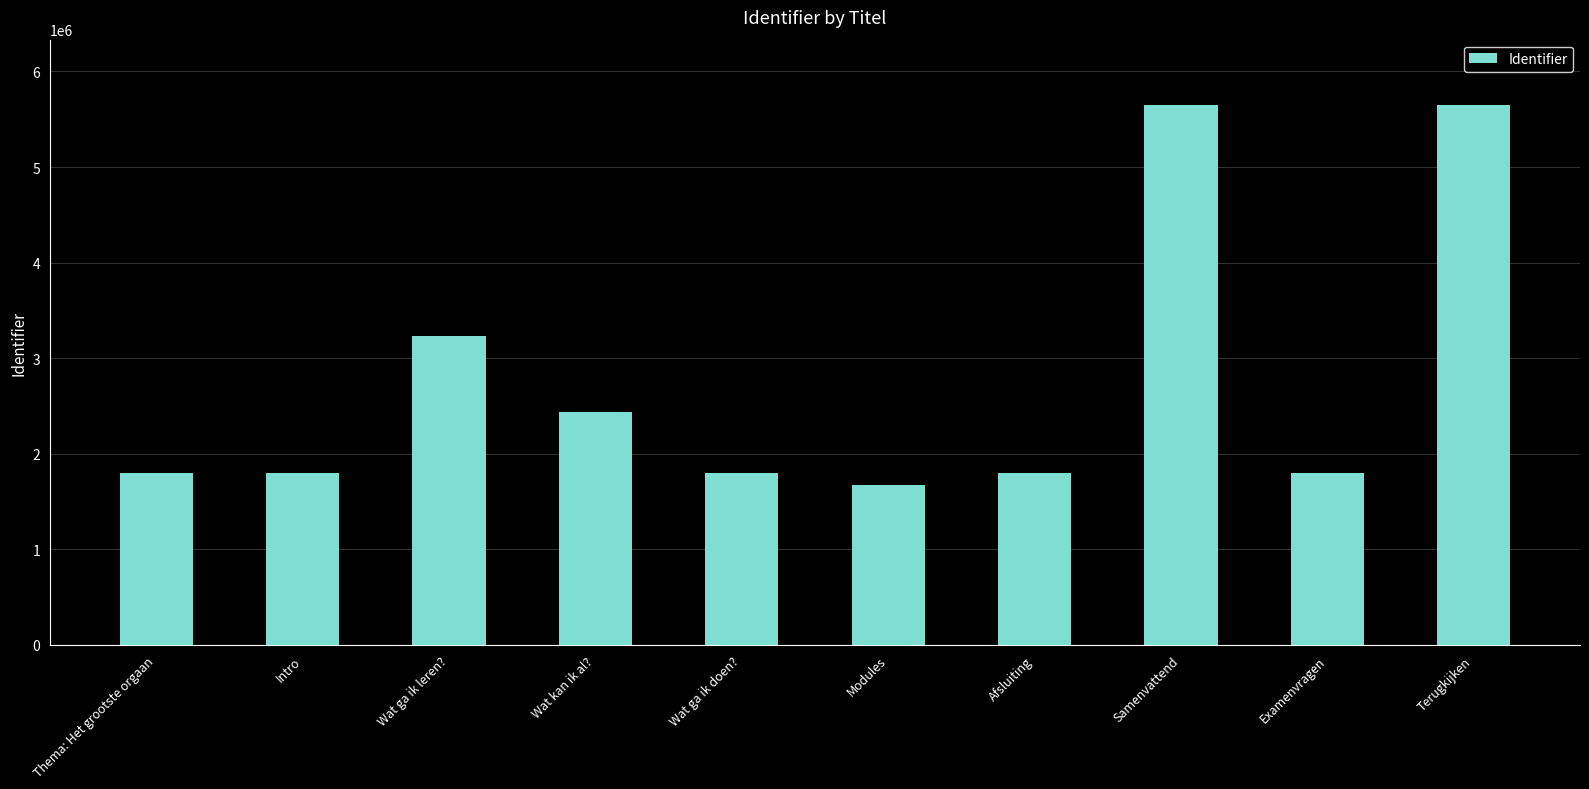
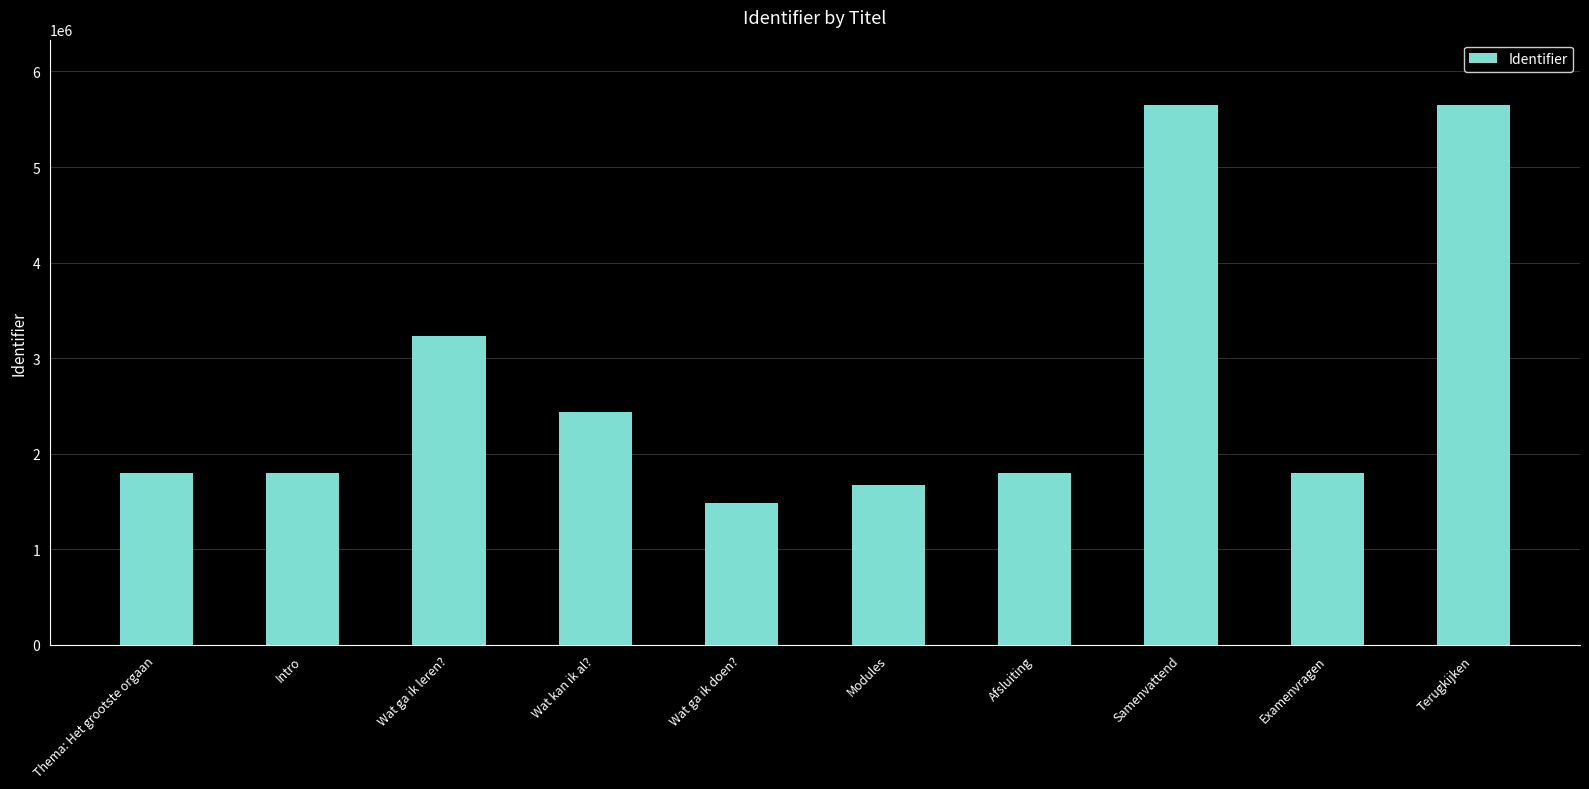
  {
    "Thema: Het grootste orgaan": 1800000,
    "Intro": 1800000,
    "Wat ga ik leren?": 3200000,
    "Wat kan ik al?": 2400000,
-   "Wat ga ik doen?": 1800000,
+   "Wat ga ik doen?": 1500000,
    "Modules": 1700000,
    "Afsluiting": 1800000,
    "Samenvattend": 5700000,
    "Examenvragen": 1800000,
    "Terugkijken": 5700000
  }
